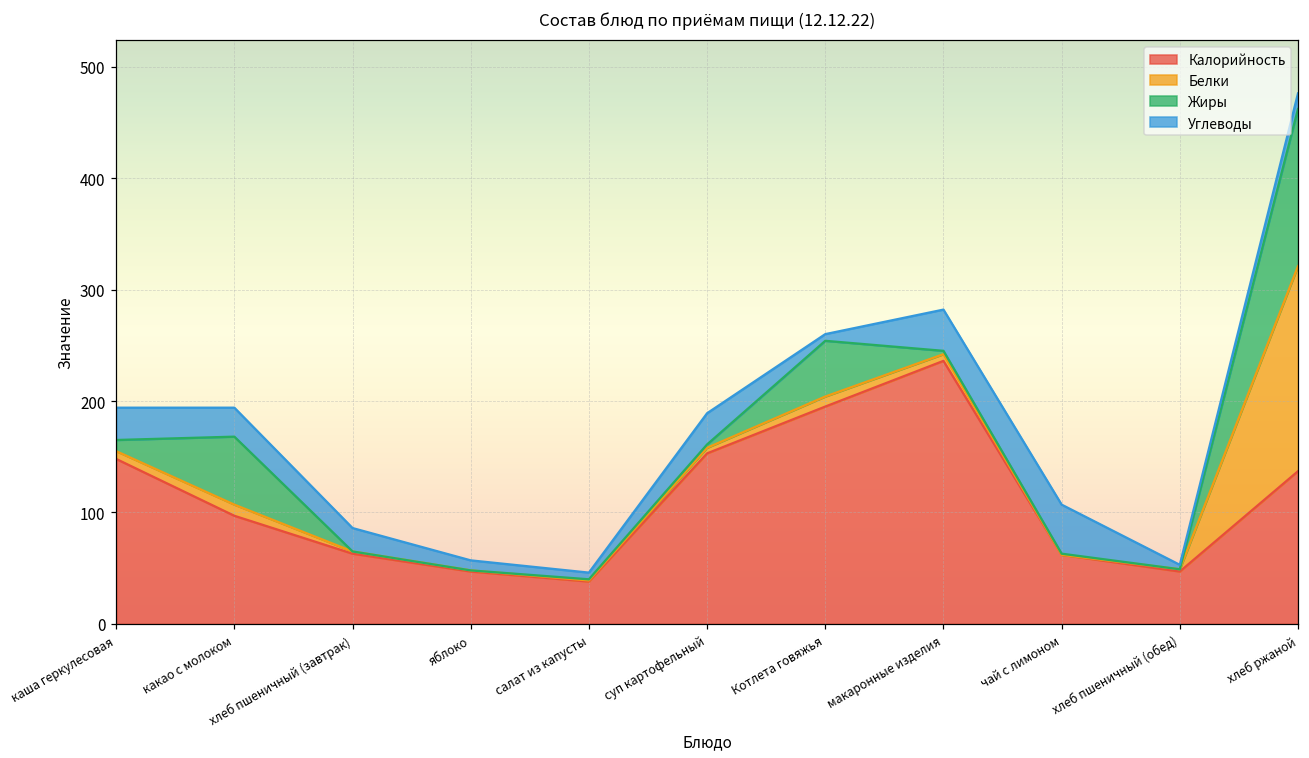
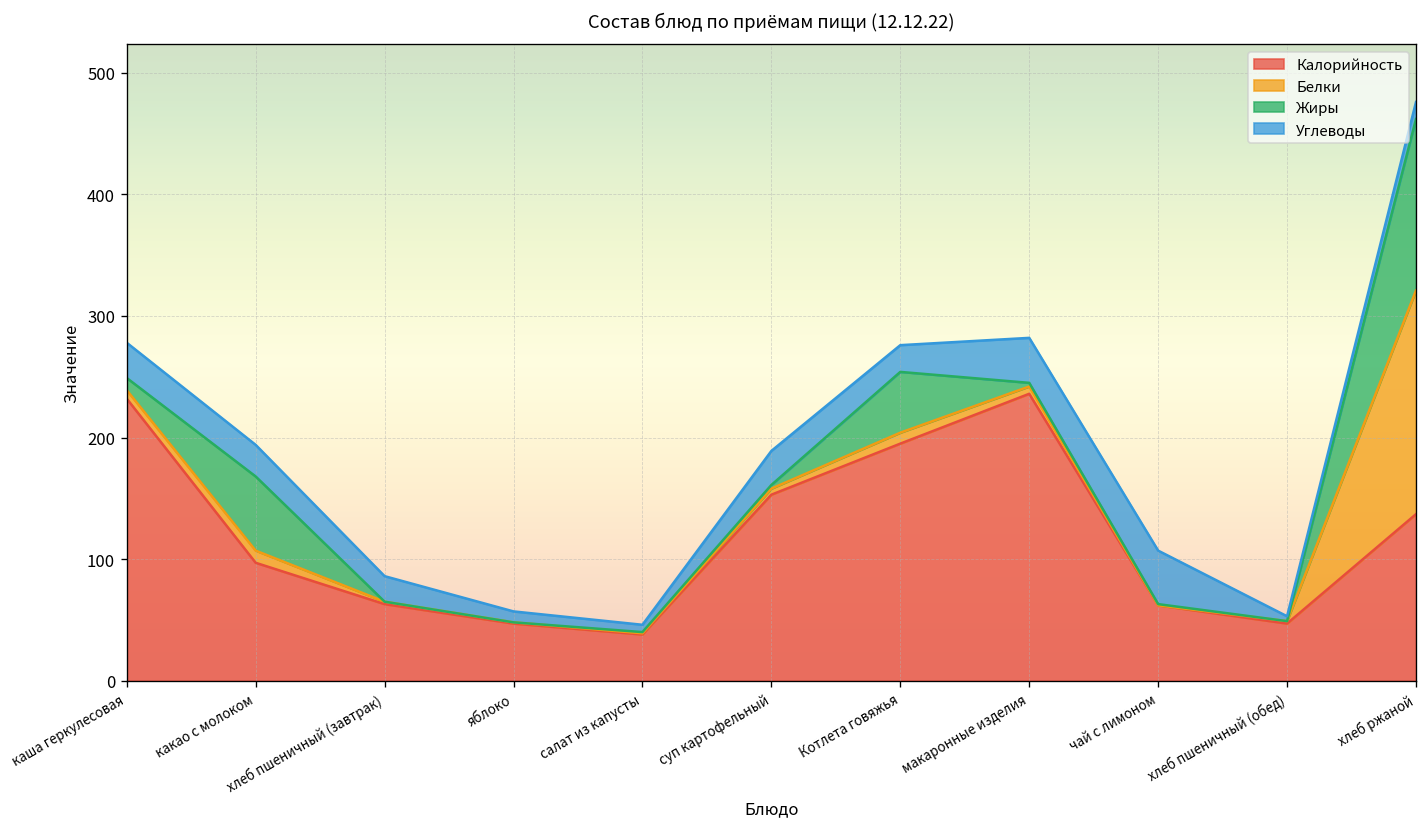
  {
    "Калорийность": {
-     "каша геркулесовая": 148,
+     "каша геркулесовая": 232,
      "какао с молоком": 97,
      "суп картофельный": 153,
      "Котлета говяжья": 195,
      "макаронные изделия": 236,
      "хлеб ржаной": 137
    },
    "Белки": {
      "каша геркулесовая": 7,
      "какао с молоком": 10,
      "суп картофельный": 5,
      "Котлета говяжья": 9,
      "макаронные изделия": 6,
      "хлеб ржаной": 184
    },
    "Жиры": {
      "каша геркулесовая": 10,
      "какао с молоком": 61,
      "суп картофельный": 3,
      "Котлета говяжья": 50,
      "макаронные изделия": 3,
      "хлеб ржаной": 141
    },
    "Углеводы": {
      "каша геркулесовая": 29,
      "какао с молоком": 26,
      "хлеб пшеничный (завтрак)": 21,
      "яблоко": 9,
      "салат из капусты": 6,
      "суп картофельный": 28,
-     "Котлета говяжья": 6,
+     "Котлета говяжья": 22,
      "макаронные изделия": 37,
      "чай с лимоном": 44,
      "хлеб пшеничный (обед)": 4,
      "хлеб ржаной": 14
    }
  }
